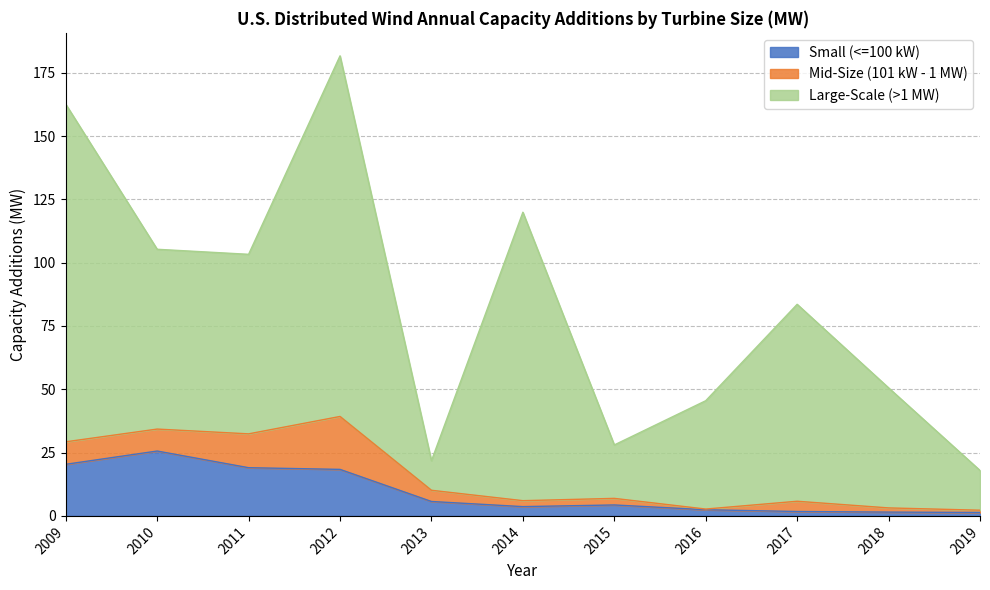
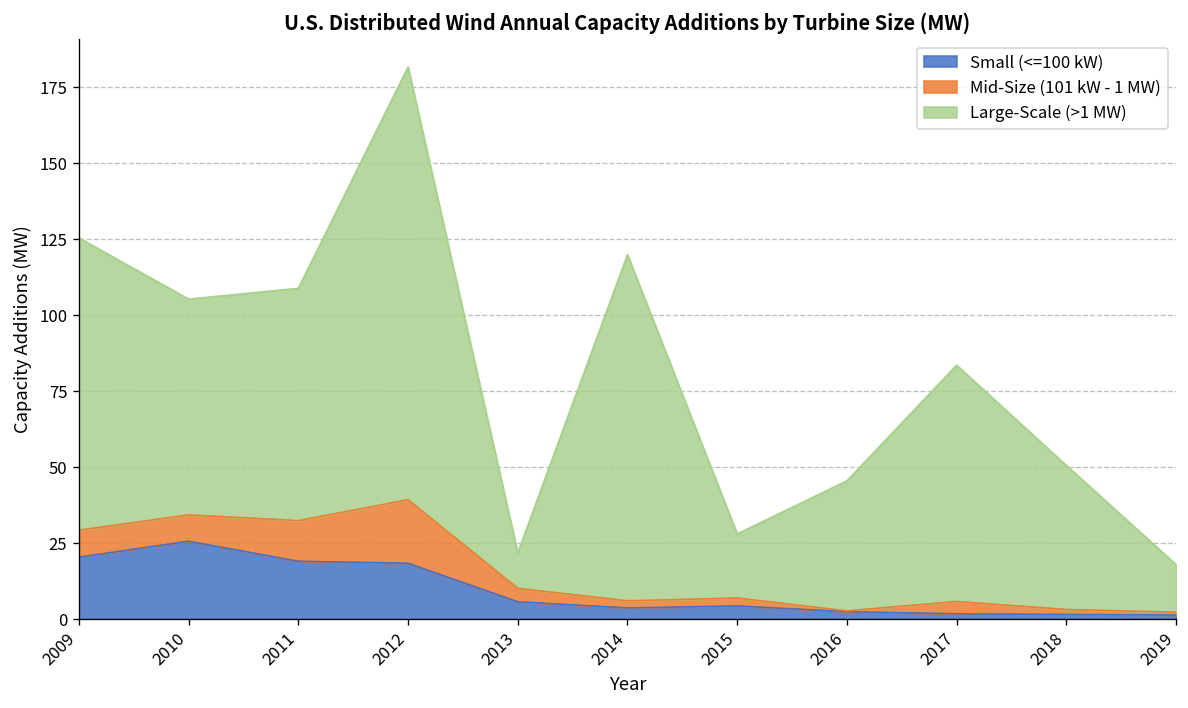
  {
    "Small (<=100 kW)": {
      "2009": 20,
      "2010": 26,
      "2011": 19,
      "2012": 18,
      "2013": 6,
      "2014": 4,
      "2015": 4,
      "2017": 2,
      "2018": 2
    },
    "Mid-Size (101 kW - 1 MW)": {
      "2009": 9,
      "2010": 9,
      "2011": 13,
      "2012": 21,
      "2013": 4,
      "2014": 2,
      "2015": 3,
      "2017": 4,
      "2018": 2
    },
    "Large-Scale (>1 MW)": {
-     "2009": 133,
+     "2009": 96,
      "2010": 71,
-     "2011": 71,
+     "2011": 76,
      "2012": 142,
      "2013": 12,
      "2014": 114,
      "2015": 21,
      "2016": 43,
      "2017": 78,
      "2018": 47,
      "2019": 16
    }
  }
